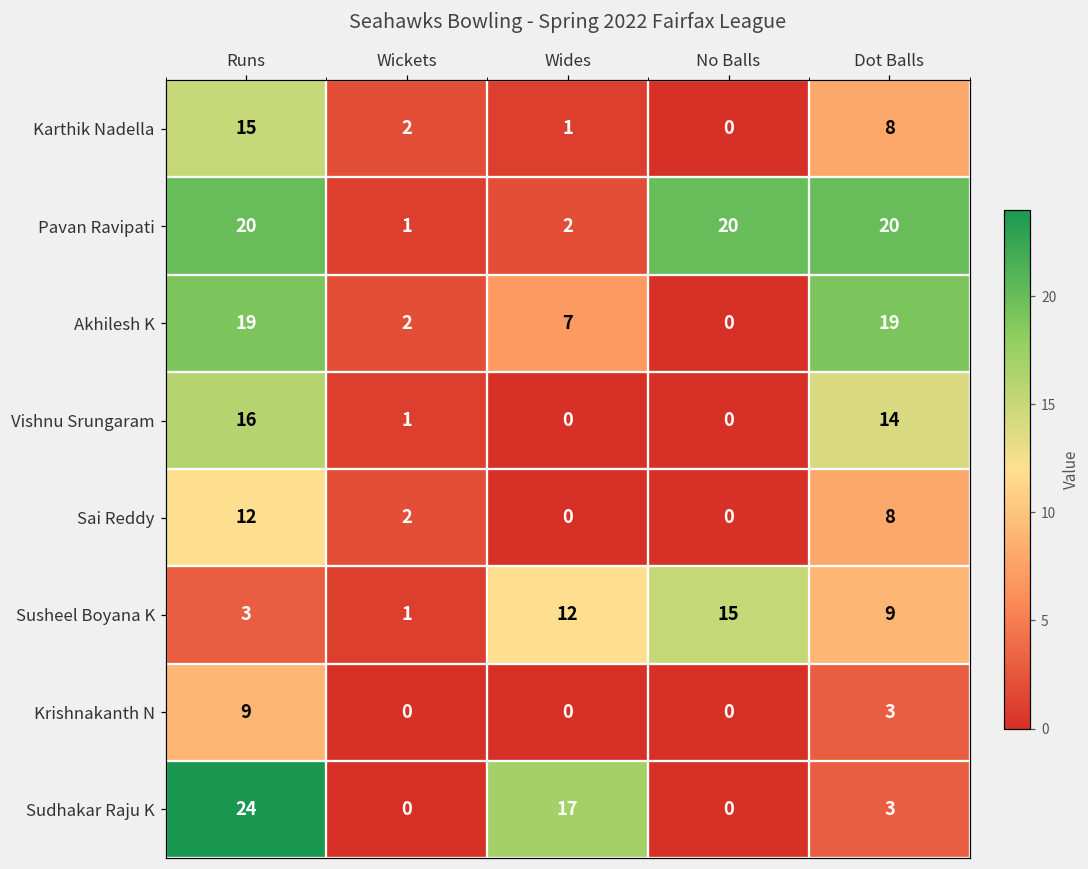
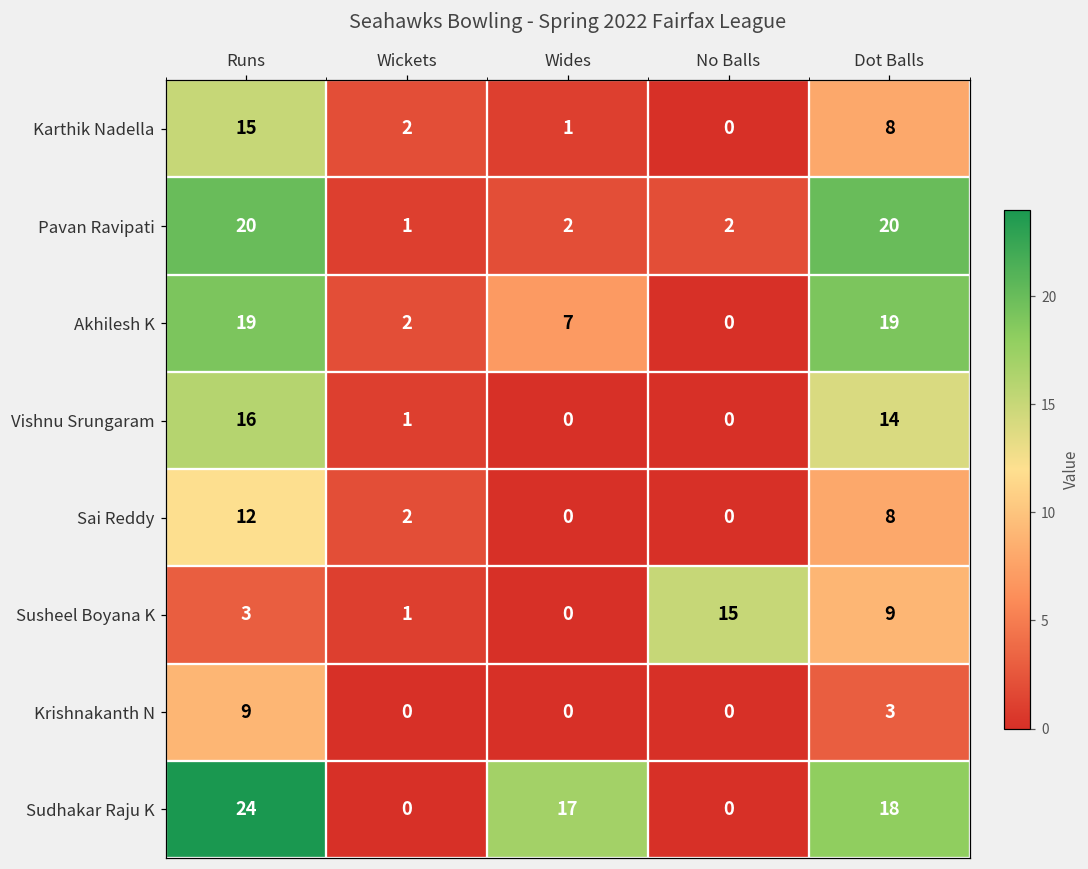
  {
    "Karthik Nadella": {
      "Runs": 15,
      "Wickets": 2,
      "Wides": 1,
      "No Balls": 0,
      "Dot Balls": 8
    },
    "Pavan Ravipati": {
      "Runs": 20,
      "Wickets": 1,
      "Wides": 2,
-     "No Balls": 20,
+     "No Balls": 2,
      "Dot Balls": 20
    },
    "Akhilesh K": {
      "Runs": 19,
      "Wickets": 2,
      "Wides": 7,
      "No Balls": 0,
      "Dot Balls": 19
    },
    "Vishnu Srungaram": {
      "Runs": 16,
      "Wickets": 1,
      "Wides": 0,
      "No Balls": 0,
      "Dot Balls": 14
    },
    "Sai Reddy": {
      "Runs": 12,
      "Wickets": 2,
      "Wides": 0,
      "No Balls": 0,
      "Dot Balls": 8
    },
    "Susheel Boyana K": {
      "Runs": 3,
      "Wickets": 1,
-     "Wides": 12,
+     "Wides": 0,
      "No Balls": 15,
      "Dot Balls": 9
    },
    "Krishnakanth N": {
      "Runs": 9,
      "Wickets": 0,
      "Wides": 0,
      "No Balls": 0,
      "Dot Balls": 3
    },
    "Sudhakar Raju K": {
      "Runs": 24,
      "Wickets": 0,
      "Wides": 17,
      "No Balls": 0,
-     "Dot Balls": 3
+     "Dot Balls": 18
    }
  }
